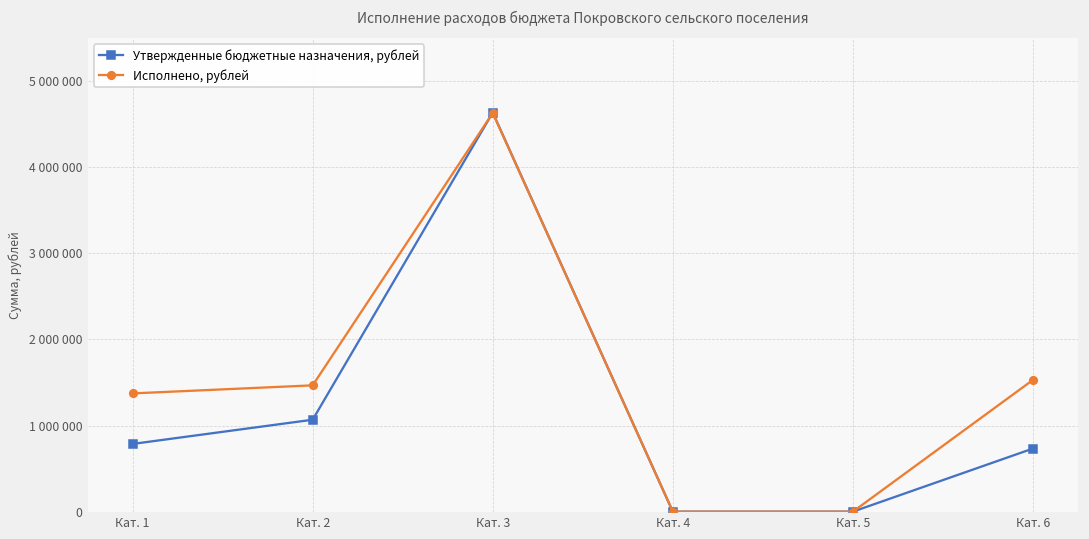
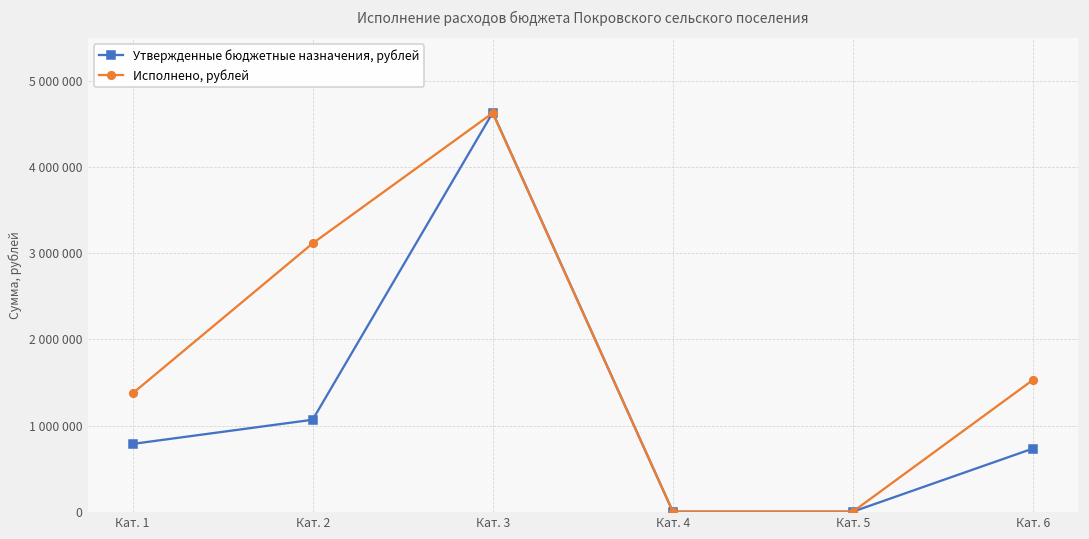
  {
    "Утвержденные бюджетные назначения, рублей": {
      "Кат. 1": 800000,
      "Кат. 2": 1100000,
      "Кат. 6": 700000
    },
    "Исполнено, рублей": {
      "Кат. 1": 1400000,
-     "Кат. 2": 1500000,
+     "Кат. 2": 3100000,
      "Кат. 6": 1500000
    }
  }
